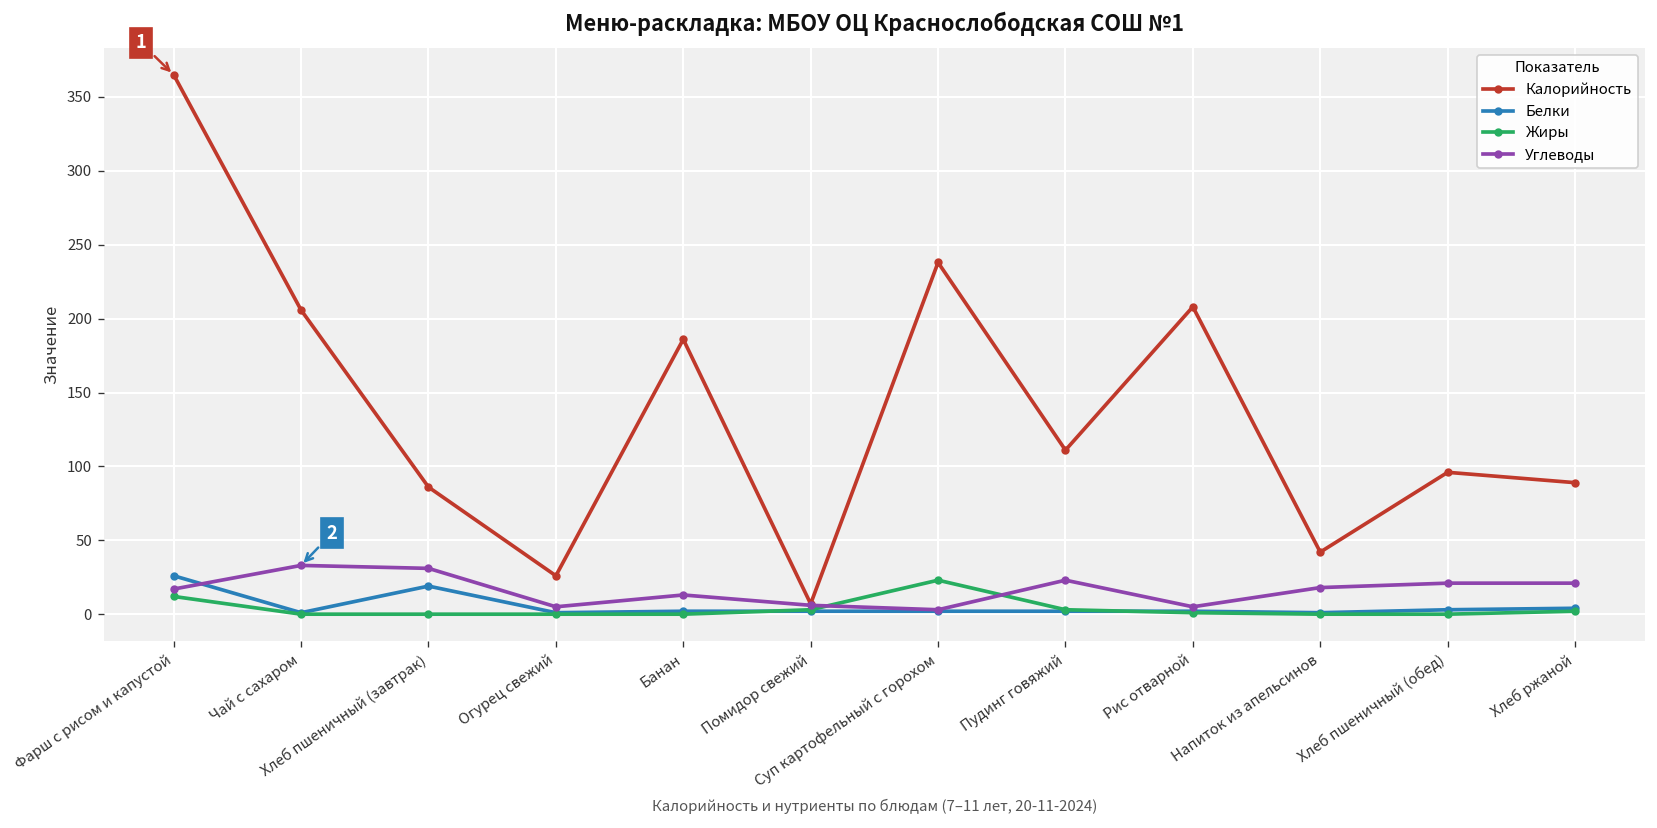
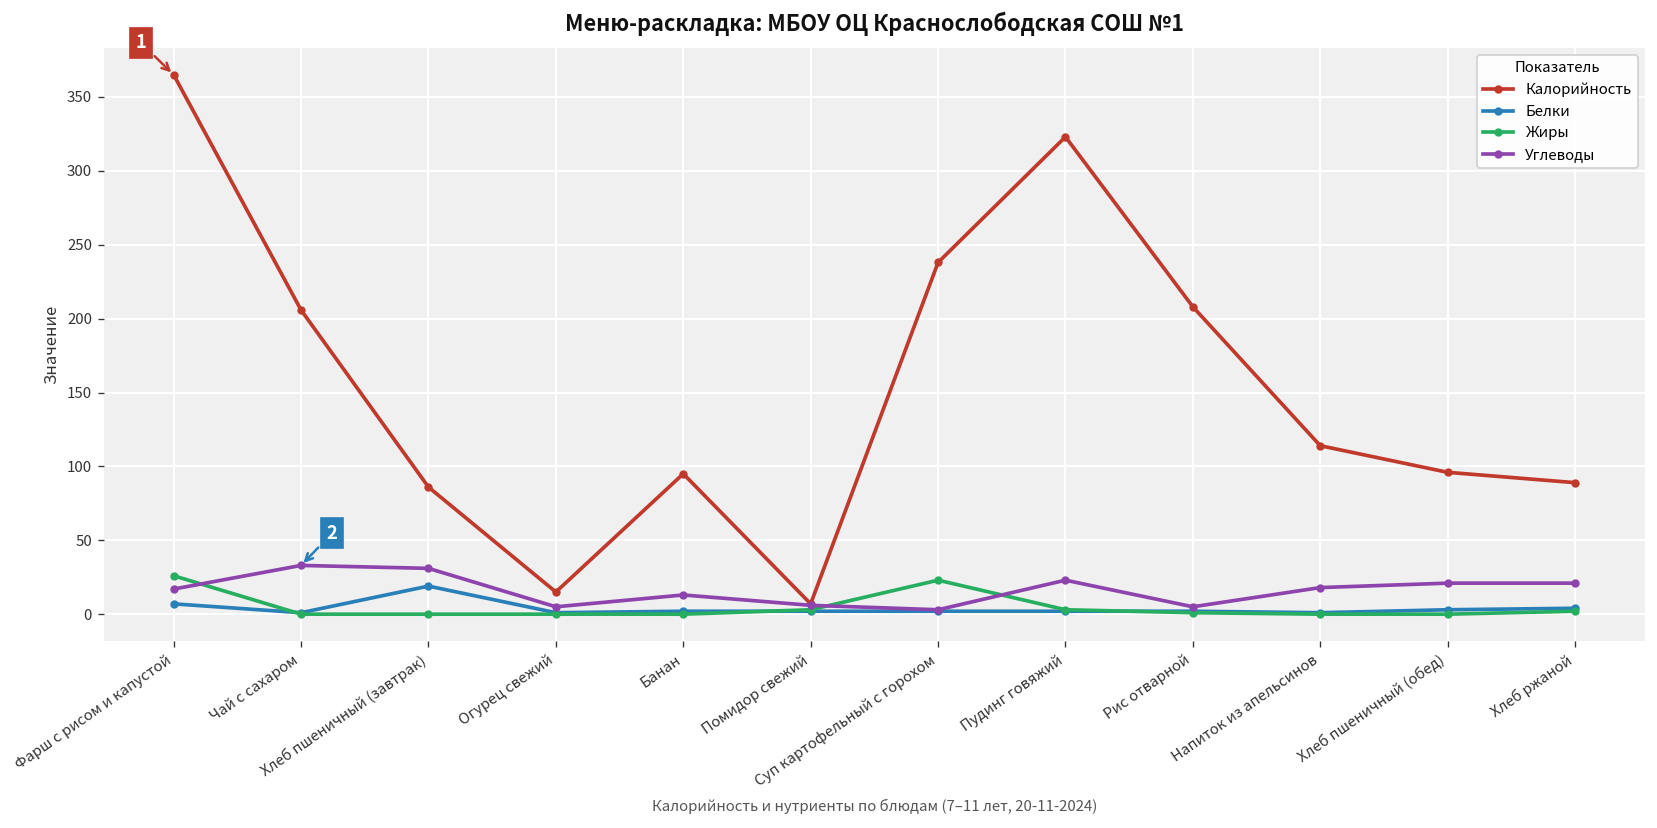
  {
    "Калорийность": {
      "Фарш с рисом и капустой": 365,
      "Чай с сахаром": 206,
      "Хлеб пшеничный (завтрак)": 86,
-     "Огурец свежий": 26,
-     "Банан": 186,
+     "Огурец свежий": 15,
+     "Банан": 95,
      "Суп картофельный с горохом": 238,
-     "Пудинг говяжий": 111,
+     "Пудинг говяжий": 323,
      "Рис отварной": 208,
-     "Напиток из апельсинов": 42,
+     "Напиток из апельсинов": 114,
      "Хлеб пшеничный (обед)": 96,
      "Хлеб ржаной": 89
    },
    "Белки": {
-     "Фарш с рисом и капустой": 26,
+     "Фарш с рисом и капустой": 7,
      "Хлеб пшеничный (завтрак)": 19,
      "Хлеб пшеничный (обед)": 3
    },
    "Жиры": {
-     "Фарш с рисом и капустой": 12,
+     "Фарш с рисом и капустой": 26,
      "Хлеб пшеничный (завтрак)": 0,
      "Суп картофельный с горохом": 23,
      "Хлеб пшеничный (обед)": 0
    },
    "Углеводы": {
      "Фарш с рисом и капустой": 17,
      "Чай с сахаром": 33,
      "Хлеб пшеничный (завтрак)": 31,
      "Огурец свежий": 5,
      "Банан": 13,
      "Пудинг говяжий": 23,
      "Рис отварной": 5,
      "Напиток из апельсинов": 18,
      "Хлеб пшеничный (обед)": 21,
      "Хлеб ржаной": 21
    }
  }
